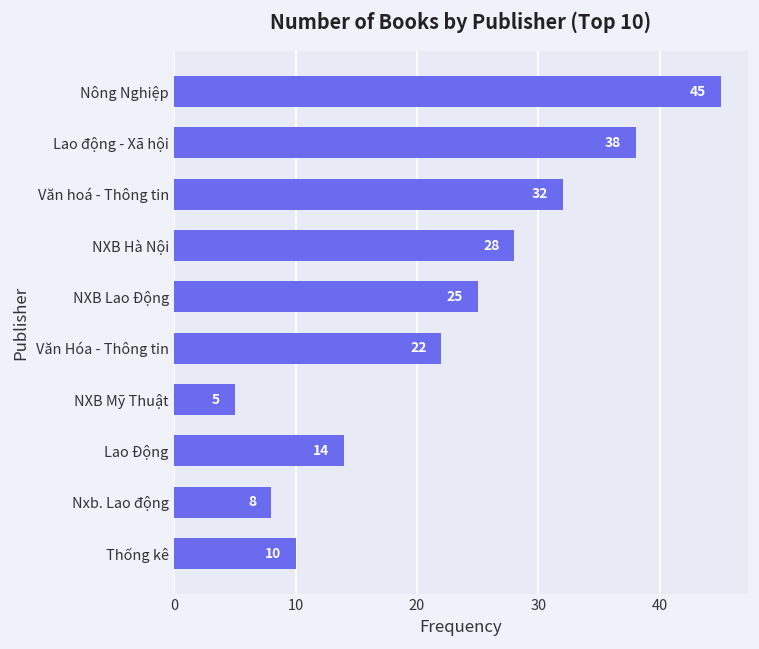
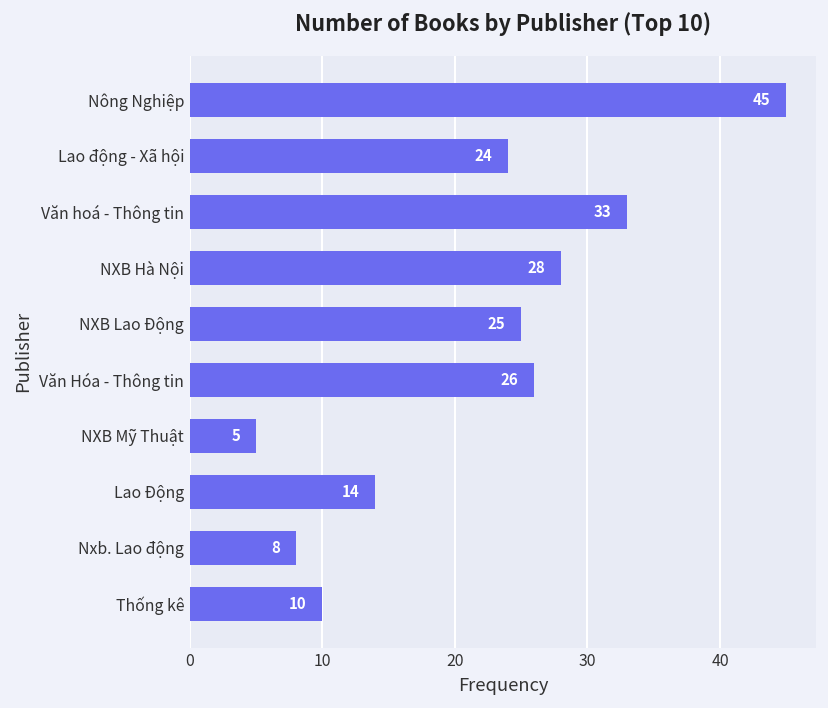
  {
    "Nông Nghiệp": 45,
-   "Lao động - Xã hội": 38,
-   "Văn hoá - Thông tin": 32,
+   "Lao động - Xã hội": 24,
+   "Văn hoá - Thông tin": 33,
    "NXB Hà Nội": 28,
    "NXB Lao Động": 25,
-   "Văn Hóa - Thông tin": 22,
+   "Văn Hóa - Thông tin": 26,
    "NXB Mỹ Thuật": 5,
    "Lao Động": 14,
    "Nxb. Lao động": 8,
    "Thống kê": 10
  }
